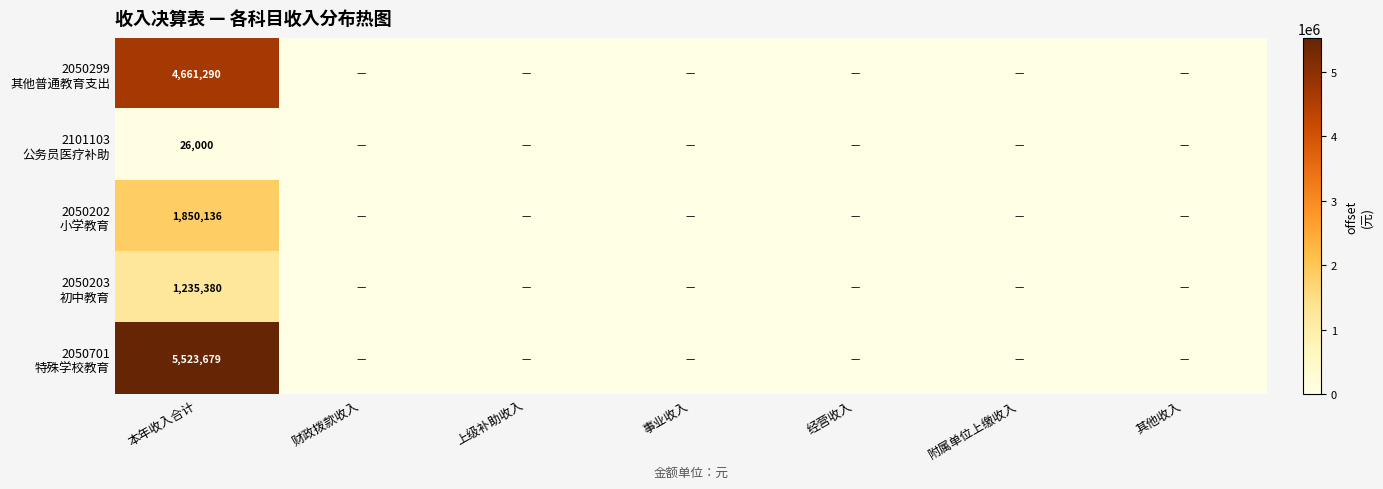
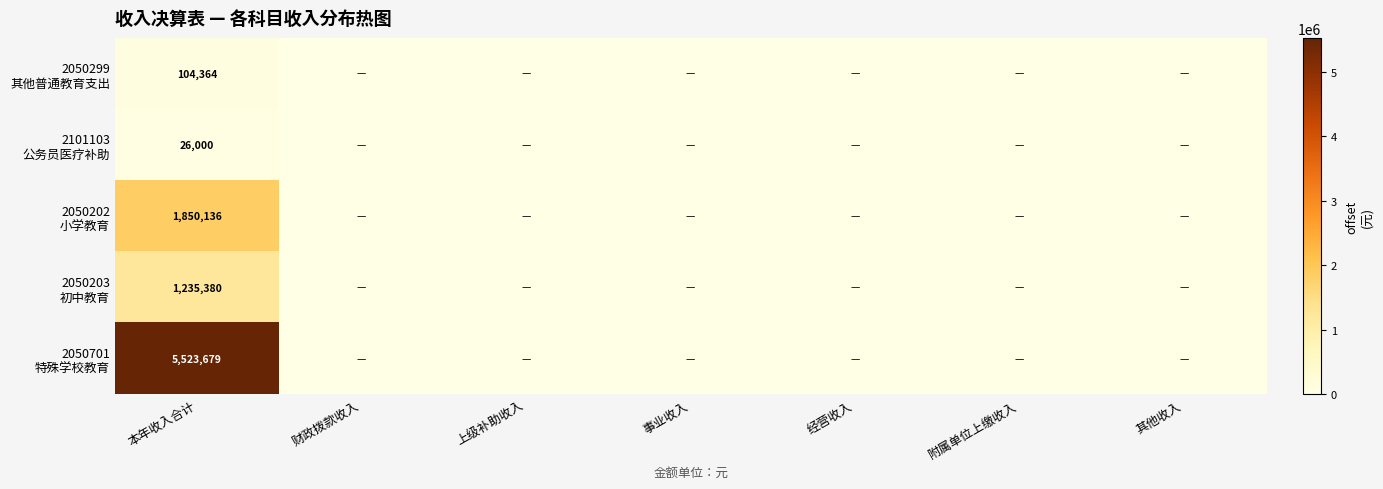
  {
    "2050299 其他普通教育支出": {
-     "本年收入合计": "4,661,290"
+     "本年收入合计": "104,364"
    },
    "2101103 公务员医疗补助": {
      "本年收入合计": "26,000"
    },
    "2050202 小学教育": {
      "本年收入合计": "1,850,136"
    },
    "2050203 初中教育": {
      "本年收入合计": "1,235,380"
    },
    "2050701 特殊学校教育": {
      "本年收入合计": "5,523,679"
    }
  }
